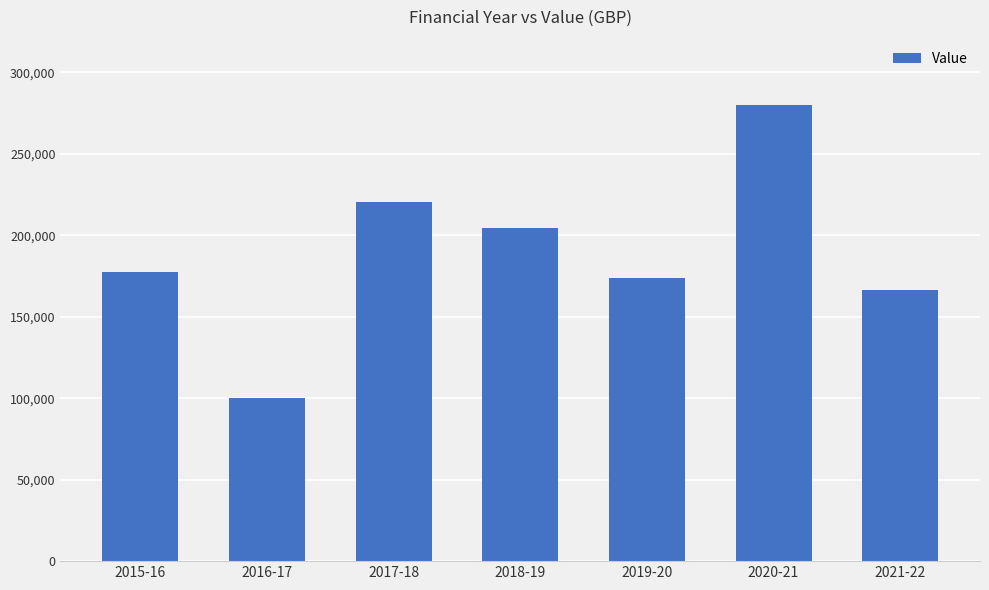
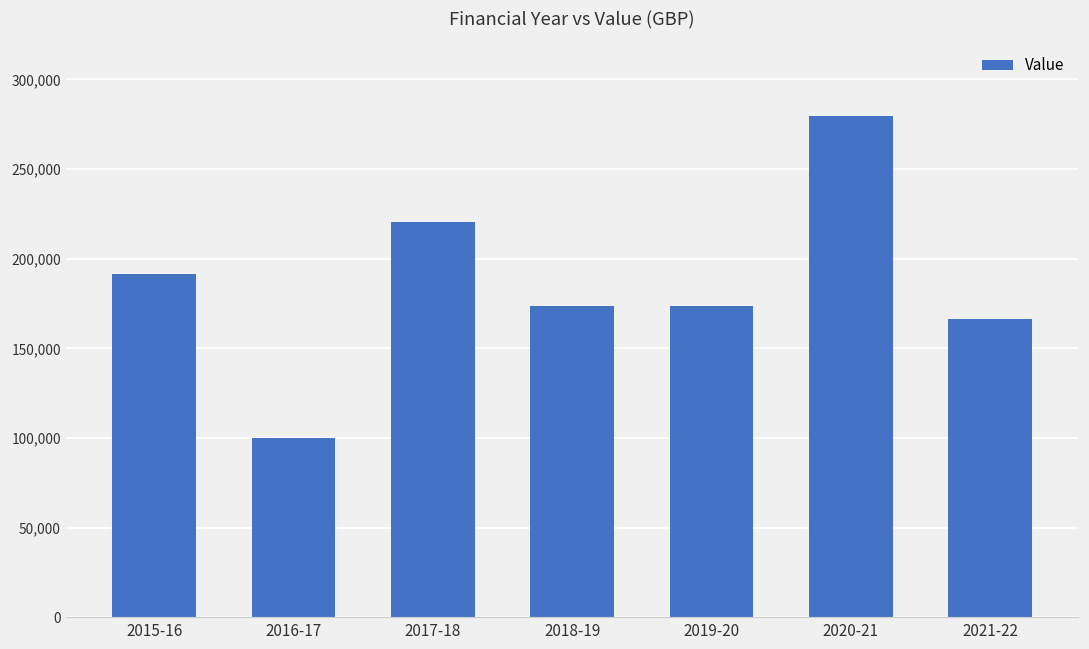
  {
-   "2015-16": "178,000",
+   "2015-16": "191,000",
    "2016-17": "100,000",
    "2017-18": "221,000",
-   "2018-19": "205,000",
+   "2018-19": "174,000",
    "2019-20": "174,000",
    "2020-21": "280,000",
    "2021-22": "166,000"
  }
